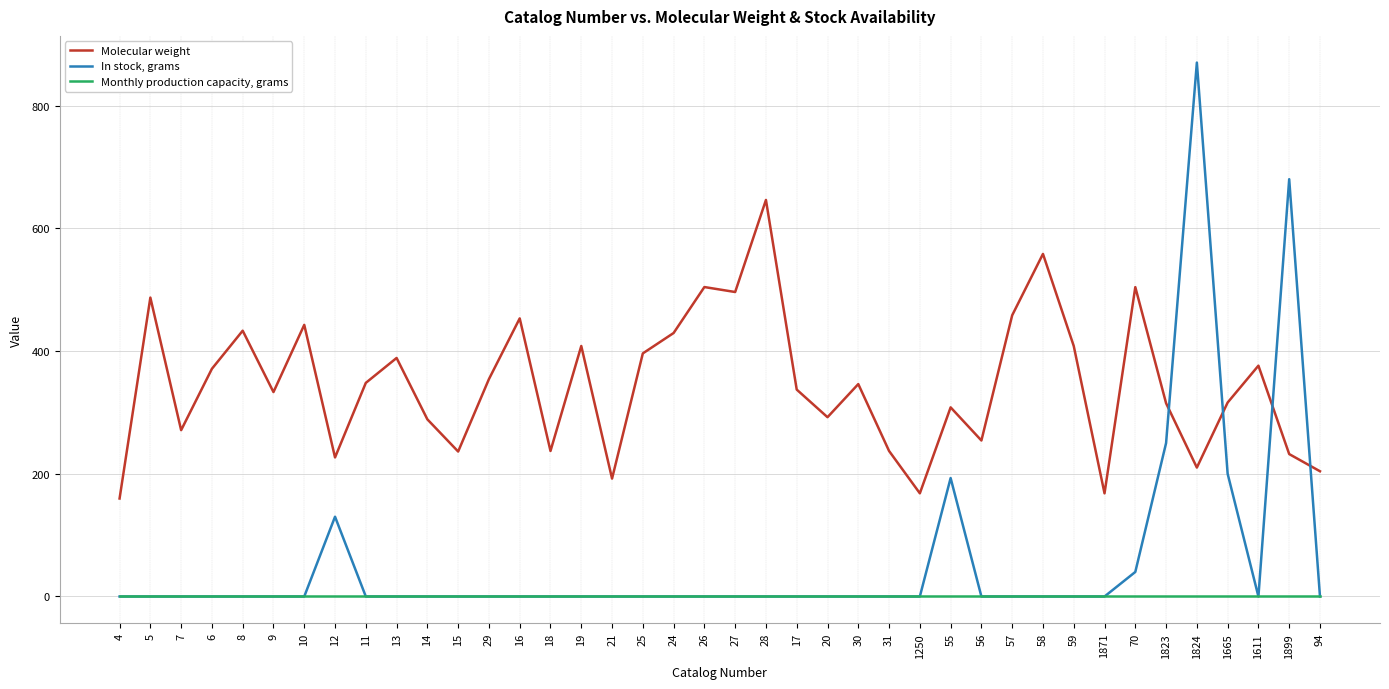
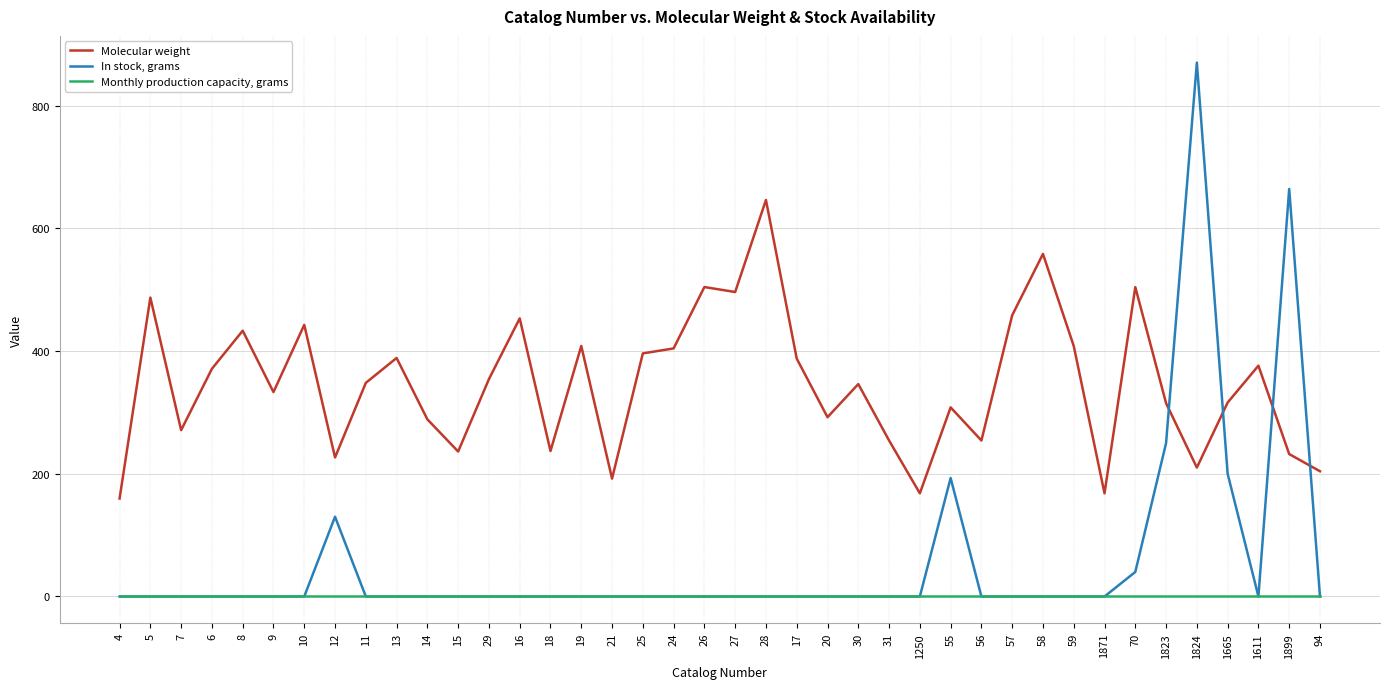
  {
    "Molecular weight": {
      "4": 160,
      "5": 490,
      "7": 270,
      "6": 370,
      "8": 430,
      "9": 330,
      "10": 440,
      "12": 230,
      "11": 350,
      "13": 390,
      "14": 290,
      "15": 240,
      "29": 350,
      "16": 450,
      "18": 240,
      "19": 410,
      "21": 190,
      "25": 400,
-     "24": 430,
+     "24": 400,
      "26": 500,
      "27": 500,
      "28": 650,
-     "17": 340,
+     "17": 390,
      "20": 290,
      "30": 350,
-     "31": 240,
+     "31": 250,
      "1250": 170,
      "55": 310,
      "56": 250,
      "57": 460,
      "58": 560,
      "59": 410,
      "1871": 170,
      "70": 500,
      "1823": 310,
      "1824": 210,
      "1665": 320,
      "1611": 380,
      "1899": 230,
      "94": 200
    },
    "In stock, grams": {
      "12": 130,
      "55": 190,
      "70": 40,
      "1823": 250,
      "1824": 870,
      "1665": 200,
-     "1899": 680
+     "1899": 660
    },
    "Monthly production capacity, grams": {
      "12": 0,
      "55": 0,
      "70": 0,
      "1823": 0,
      "1824": 0,
      "1665": 0,
      "1899": 0
    }
  }
